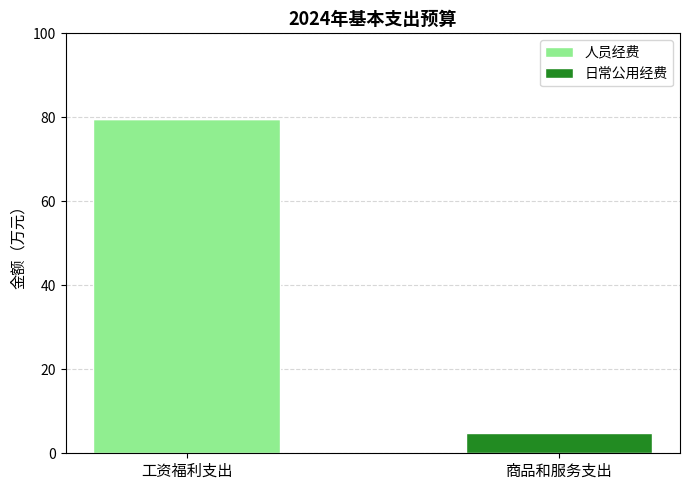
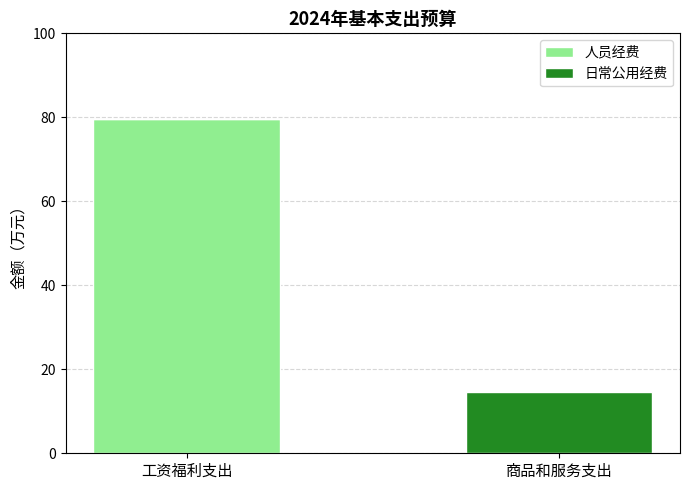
  {
    "人员经费": {
      "工资福利支出": 80,
      "商品和服务支出": 0
    },
    "日常公用经费": {
-     "商品和服务支出": 5
+     "商品和服务支出": 15
    }
  }
